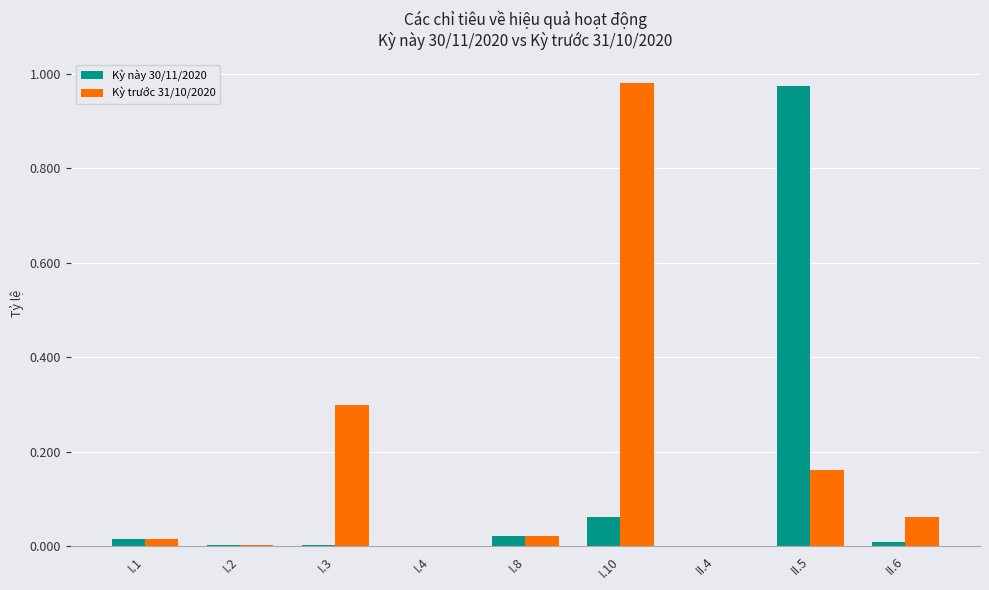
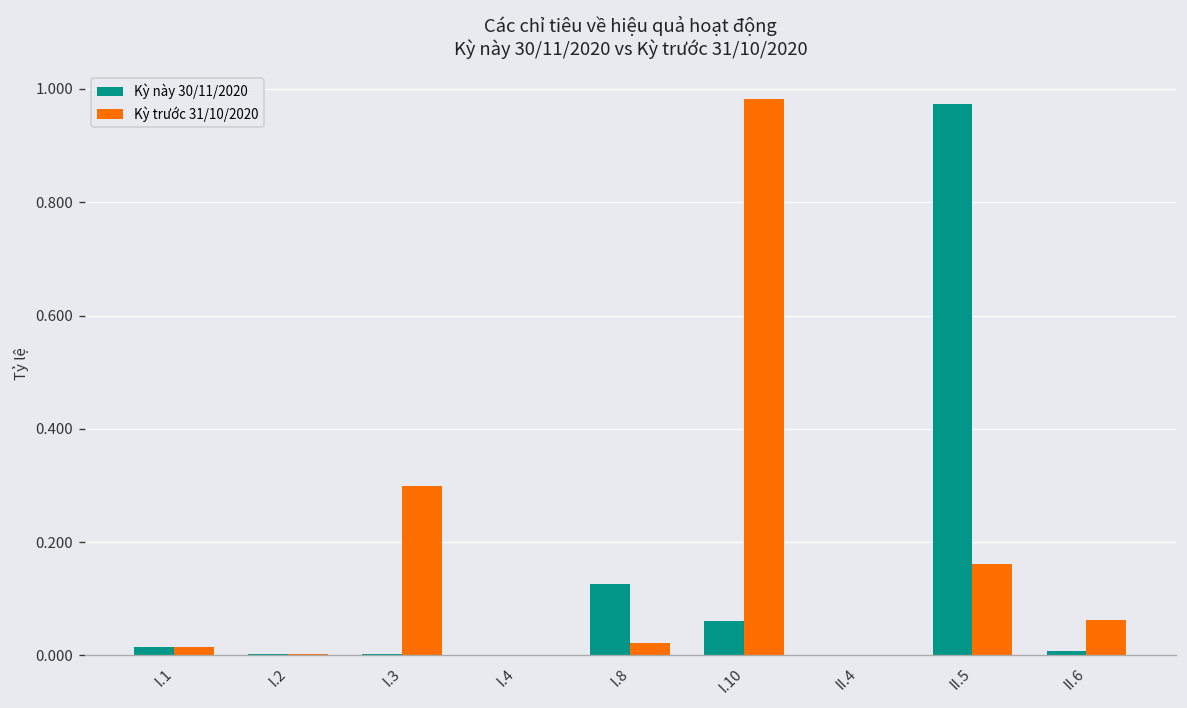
  {
    "Kỳ này 30/11/2020": {
      "I.1": 0.02,
-     "I.8": 0.02,
+     "I.8": 0.13,
      "I.10": 0.06,
      "II.5": 0.97,
      "II.6": 0.01
    },
    "Kỳ trước 31/10/2020": {
      "I.1": 0.02,
      "I.3": 0.30,
      "I.8": 0.02,
      "I.10": 0.98,
      "II.5": 0.16,
      "II.6": 0.06
    }
  }
